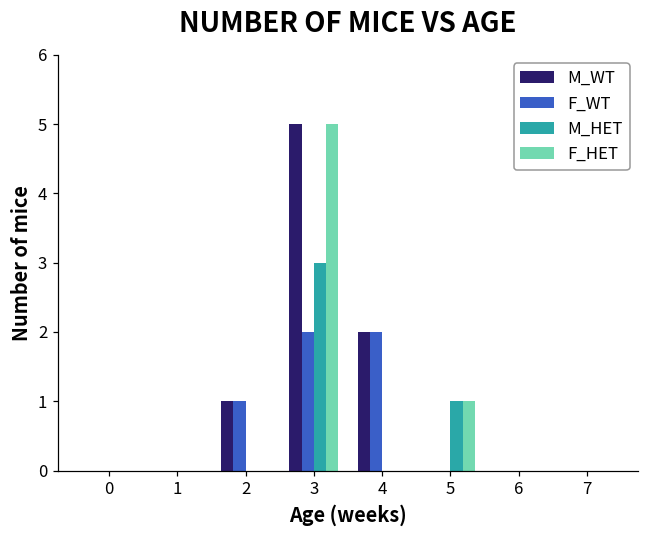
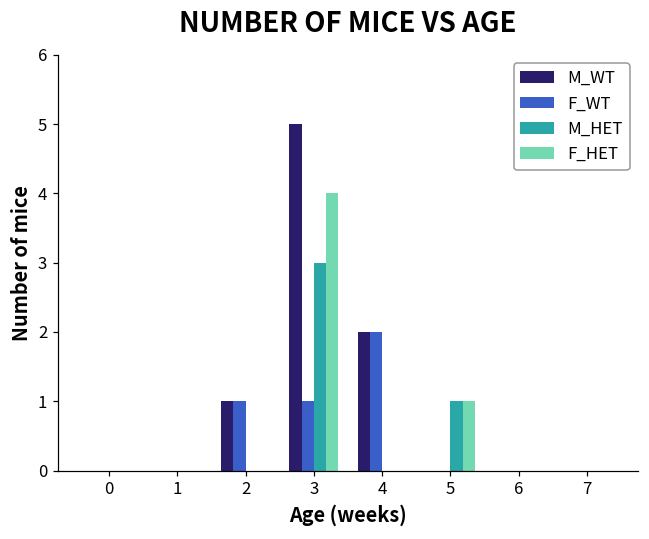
  {
    "M_WT": {
      "0": 0,
      "1": 0,
      "2": 1,
      "3": 5,
      "4": 2,
      "5": 0,
      "6": 0,
      "7": 0
    },
    "F_WT": {
      "0": 0,
      "1": 0,
      "2": 1,
-     "3": 2,
+     "3": 1,
      "4": 2,
      "5": 0,
      "6": 0,
      "7": 0
    },
    "M_HET": {
      "0": 0,
      "1": 0,
      "2": 0,
      "3": 3,
      "4": 0,
      "5": 1,
      "6": 0,
      "7": 0
    },
    "F_HET": {
      "0": 0,
      "1": 0,
      "2": 0,
-     "3": 5,
+     "3": 4,
      "4": 0,
      "5": 1,
      "6": 0,
      "7": 0
    }
  }
